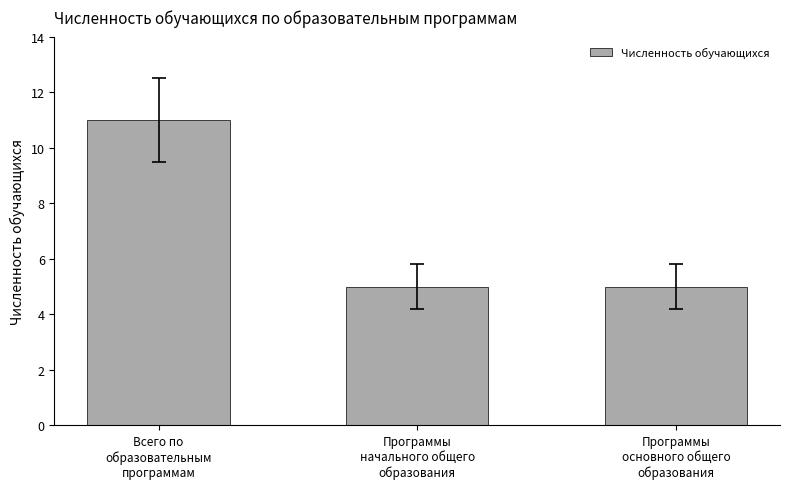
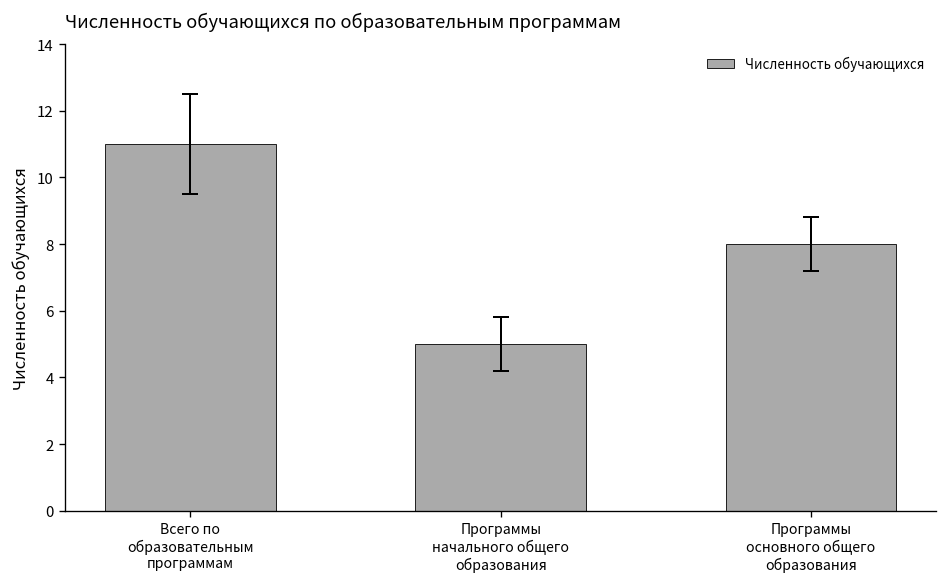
  {
    "Численность обучающихся": {
      "Всего по образовательным программам": 11,
      "Программы начального общего образования": 5,
-     "Программы основного общего образования": 5
+     "Программы основного общего образования": 8
    }
  }
